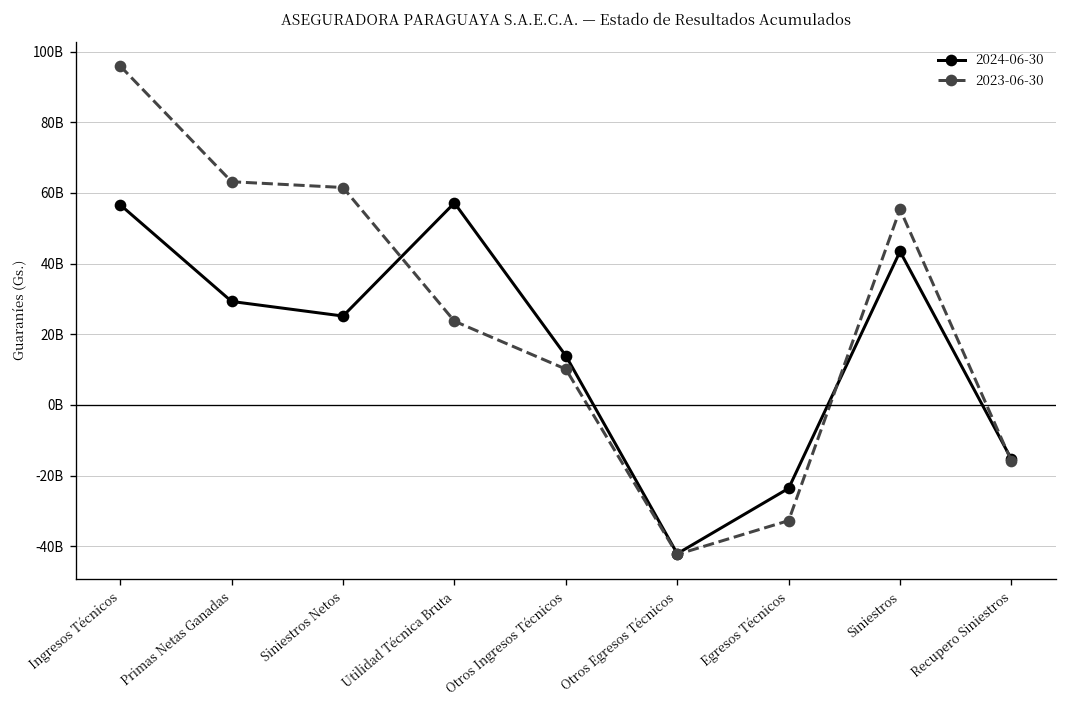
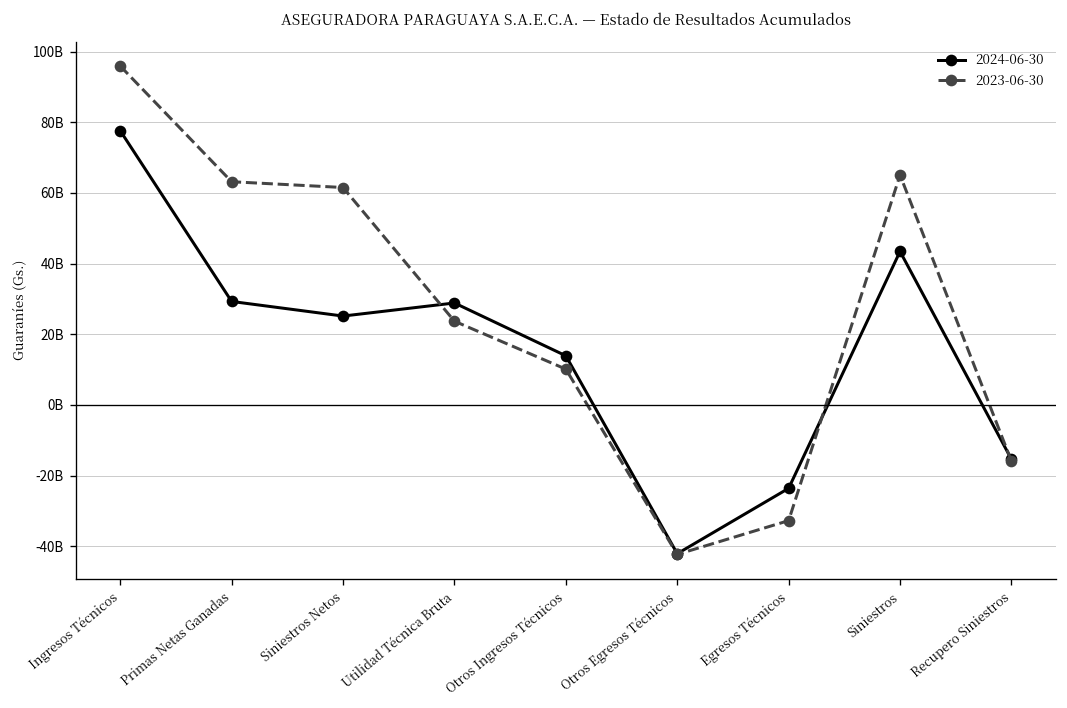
  {
    "2024-06-30": {
-     "Ingresos Técnicos": 57000000000,
+     "Ingresos Técnicos": 78000000000,
      "Primas Netas Ganadas": 29000000000,
      "Siniestros Netos": 25000000000,
-     "Utilidad Técnica Bruta": 57000000000,
+     "Utilidad Técnica Bruta": 29000000000,
      "Otros Ingresos Técnicos": 14000000000,
      "Egresos Técnicos": -24000000000,
      "Siniestros": 43000000000
    },
    "2023-06-30": {
      "Ingresos Técnicos": 96000000000,
      "Primas Netas Ganadas": 63000000000,
      "Siniestros Netos": 62000000000,
      "Utilidad Técnica Bruta": 24000000000,
      "Otros Ingresos Técnicos": 10000000000,
      "Egresos Técnicos": -33000000000,
-     "Siniestros": 55000000000
+     "Siniestros": 65000000000
    }
  }
